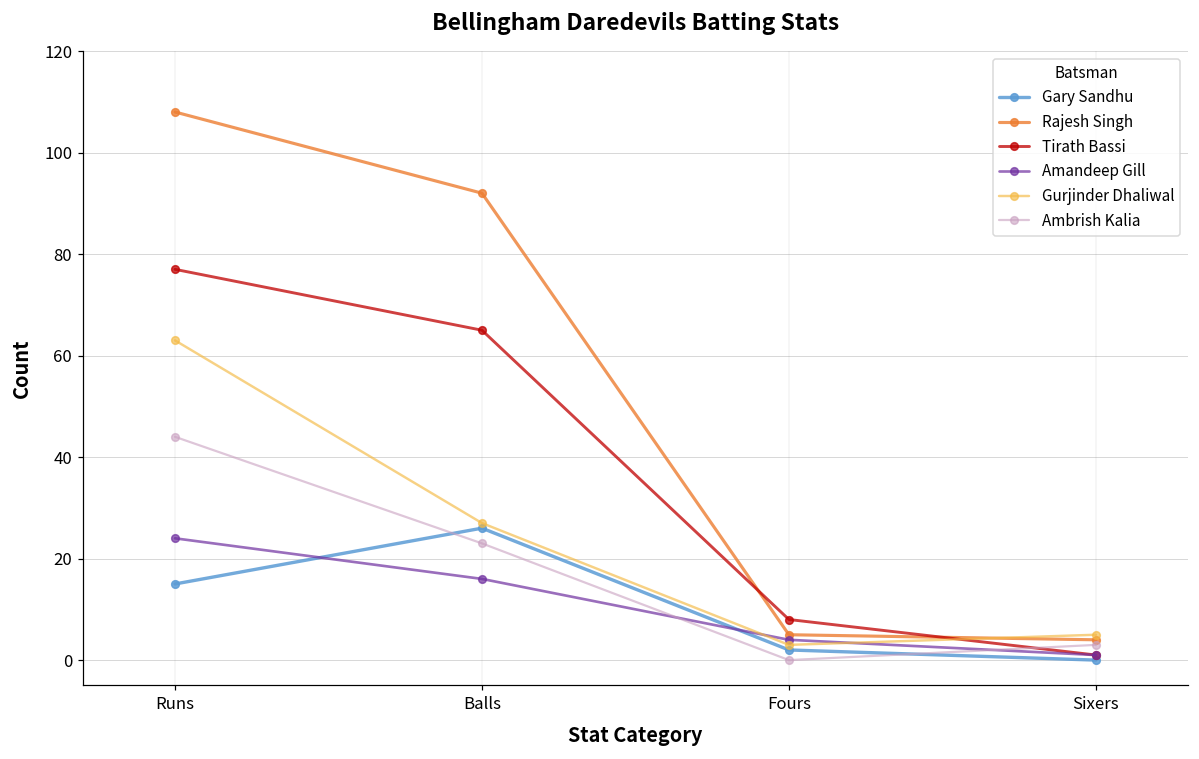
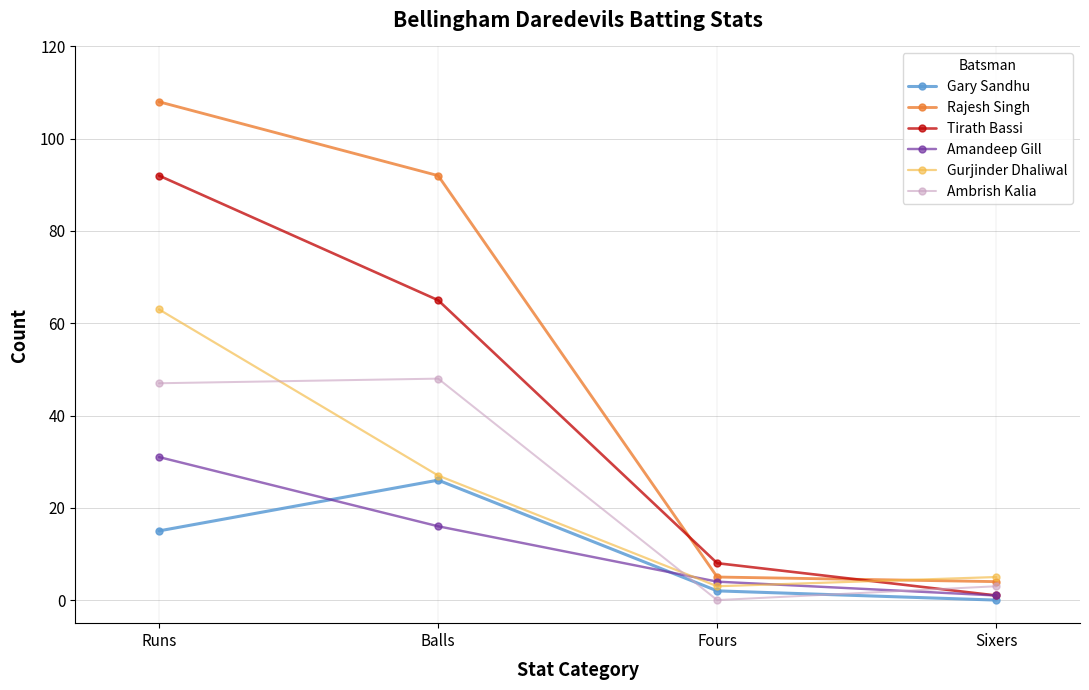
  {
    "Gary Sandhu": {
      "Runs": 15,
      "Balls": 26,
      "Fours": 2,
      "Sixers": 0
    },
    "Rajesh Singh": {
      "Runs": 108,
      "Balls": 92,
      "Fours": 5,
      "Sixers": 4
    },
    "Tirath Bassi": {
-     "Runs": 77,
+     "Runs": 92,
      "Balls": 65,
      "Fours": 8
    },
    "Amandeep Gill": {
-     "Runs": 24,
+     "Runs": 31,
      "Balls": 16,
      "Fours": 4
    },
    "Gurjinder Dhaliwal": {
      "Runs": 63,
      "Balls": 27,
      "Fours": 3,
      "Sixers": 5
    },
    "Ambrish Kalia": {
-     "Runs": 44,
-     "Balls": 23,
+     "Runs": 47,
+     "Balls": 48,
      "Fours": 0,
      "Sixers": 3
    }
  }
